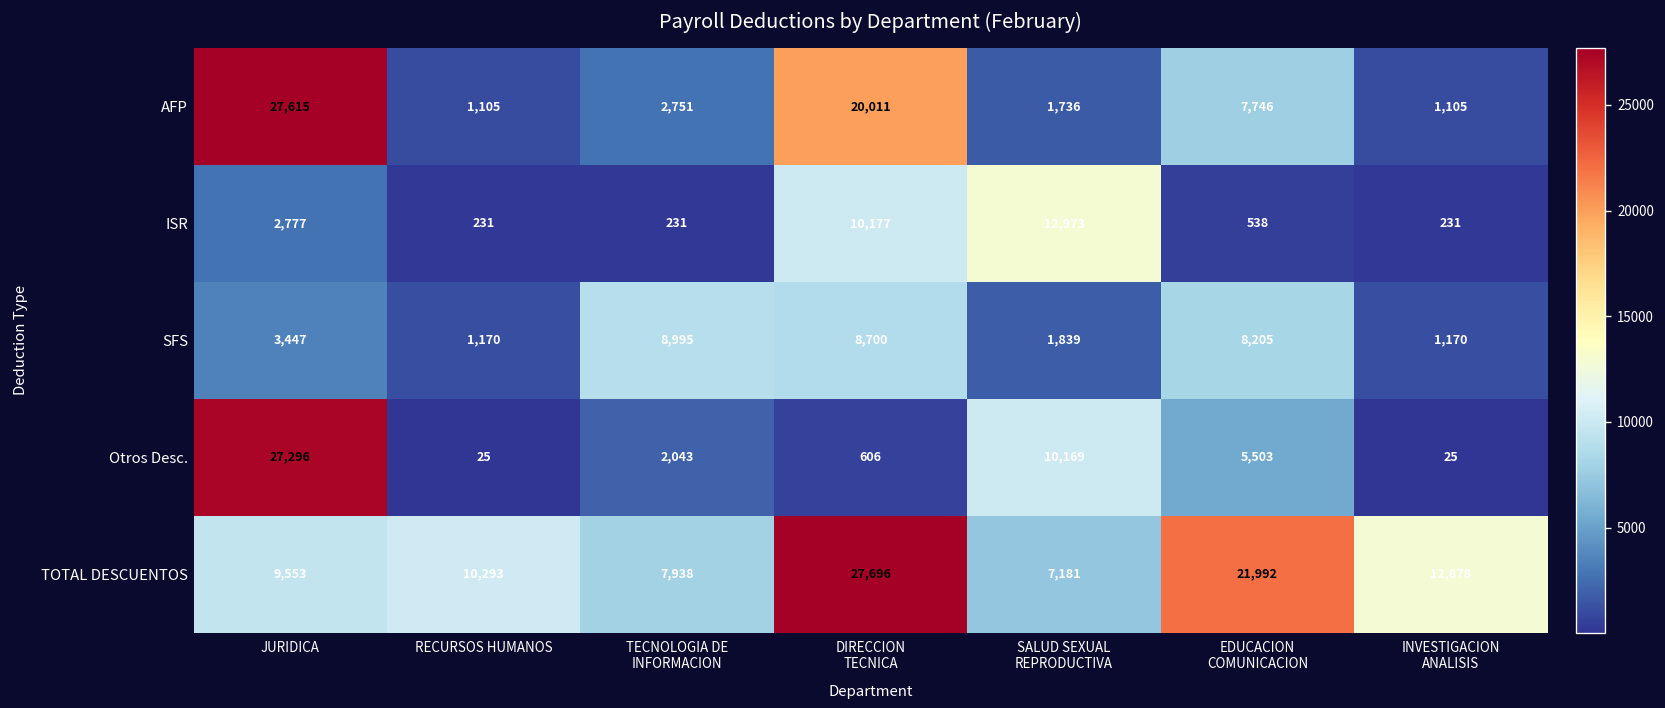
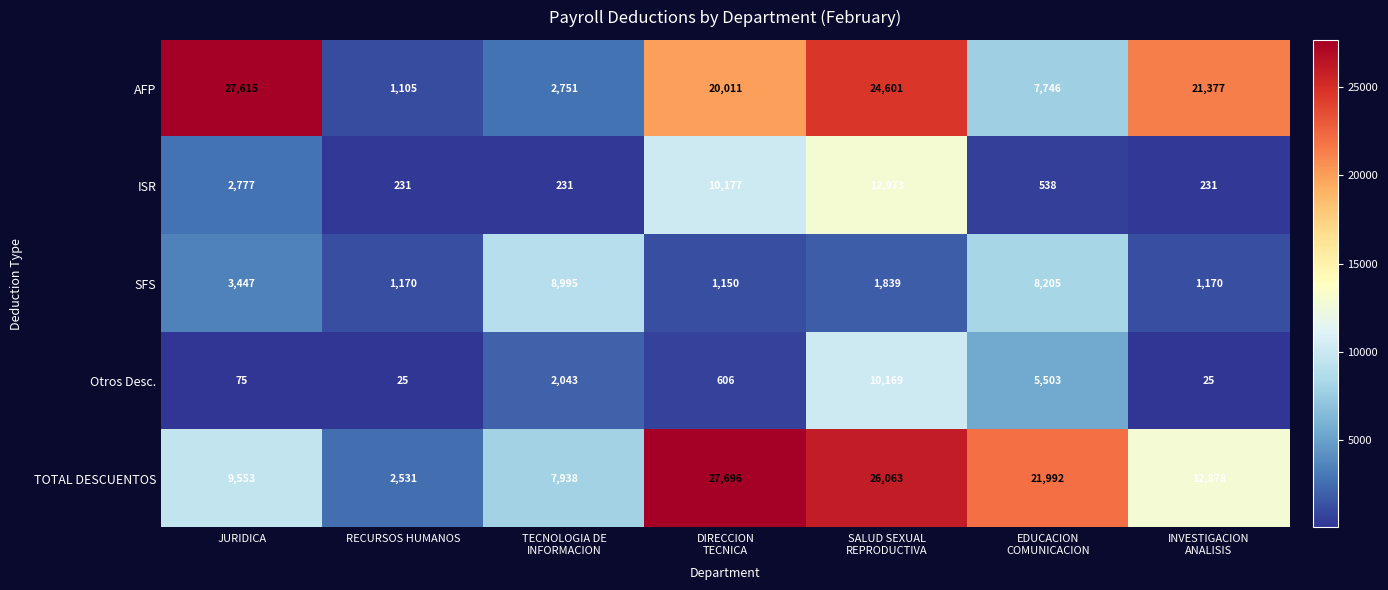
  {
    "AFP": {
      "JURIDICA": "27,615",
      "RECURSOS HUMANOS": "1,105",
      "TECNOLOGIA DE INFORMACION": "2,751",
      "DIRECCION TECNICA": "20,011",
-     "SALUD SEXUAL REPRODUCTIVA": "1,736",
+     "SALUD SEXUAL REPRODUCTIVA": "24,601",
      "EDUCACION COMUNICACION": "7,746",
-     "INVESTIGACION ANALISIS": "1,105"
+     "INVESTIGACION ANALISIS": "21,377"
    },
    "ISR": {
      "JURIDICA": "2,777",
      "RECURSOS HUMANOS": "231",
      "TECNOLOGIA DE INFORMACION": "231",
      "DIRECCION TECNICA": "10,177",
      "EDUCACION COMUNICACION": "538",
      "INVESTIGACION ANALISIS": "231"
    },
    "SFS": {
      "JURIDICA": "3,447",
      "RECURSOS HUMANOS": "1,170",
      "TECNOLOGIA DE INFORMACION": "8,995",
-     "DIRECCION TECNICA": "8,700",
+     "DIRECCION TECNICA": "1,150",
      "SALUD SEXUAL REPRODUCTIVA": "1,839",
      "EDUCACION COMUNICACION": "8,205",
      "INVESTIGACION ANALISIS": "1,170"
    },
    "Otros Desc.": {
-     "JURIDICA": "27,296",
+     "JURIDICA": "75",
      "RECURSOS HUMANOS": "25",
      "TECNOLOGIA DE INFORMACION": "2,043",
      "DIRECCION TECNICA": "606",
      "SALUD SEXUAL REPRODUCTIVA": "10,169",
      "EDUCACION COMUNICACION": "5,503",
      "INVESTIGACION ANALISIS": "25"
    },
    "TOTAL DESCUENTOS": {
      "JURIDICA": "9,553",
-     "RECURSOS HUMANOS": "10,293",
+     "RECURSOS HUMANOS": "2,531",
      "TECNOLOGIA DE INFORMACION": "7,938",
      "DIRECCION TECNICA": "27,696",
-     "SALUD SEXUAL REPRODUCTIVA": "7,181",
+     "SALUD SEXUAL REPRODUCTIVA": "26,063",
      "EDUCACION COMUNICACION": "21,992"
    }
  }
